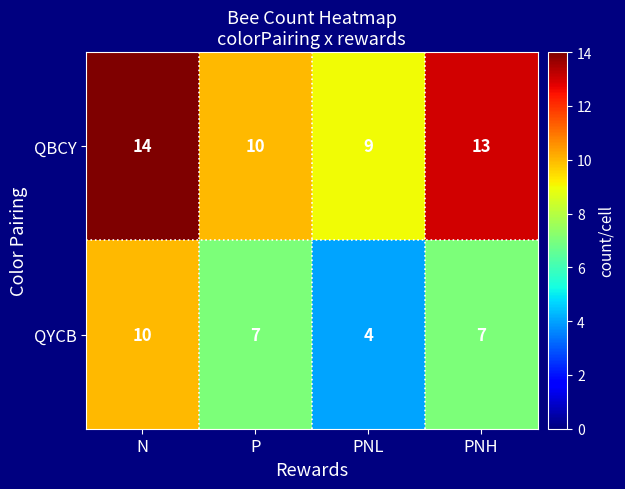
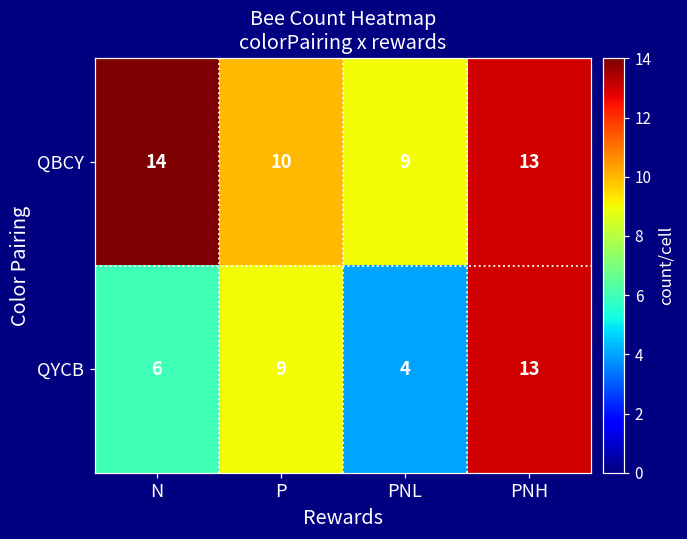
  {
    "QBCY": {
      "N": 14,
      "P": 10,
      "PNL": 9,
      "PNH": 13
    },
    "QYCB": {
-     "N": 10,
-     "P": 7,
+     "N": 6,
+     "P": 9,
      "PNL": 4,
-     "PNH": 7
+     "PNH": 13
    }
  }
